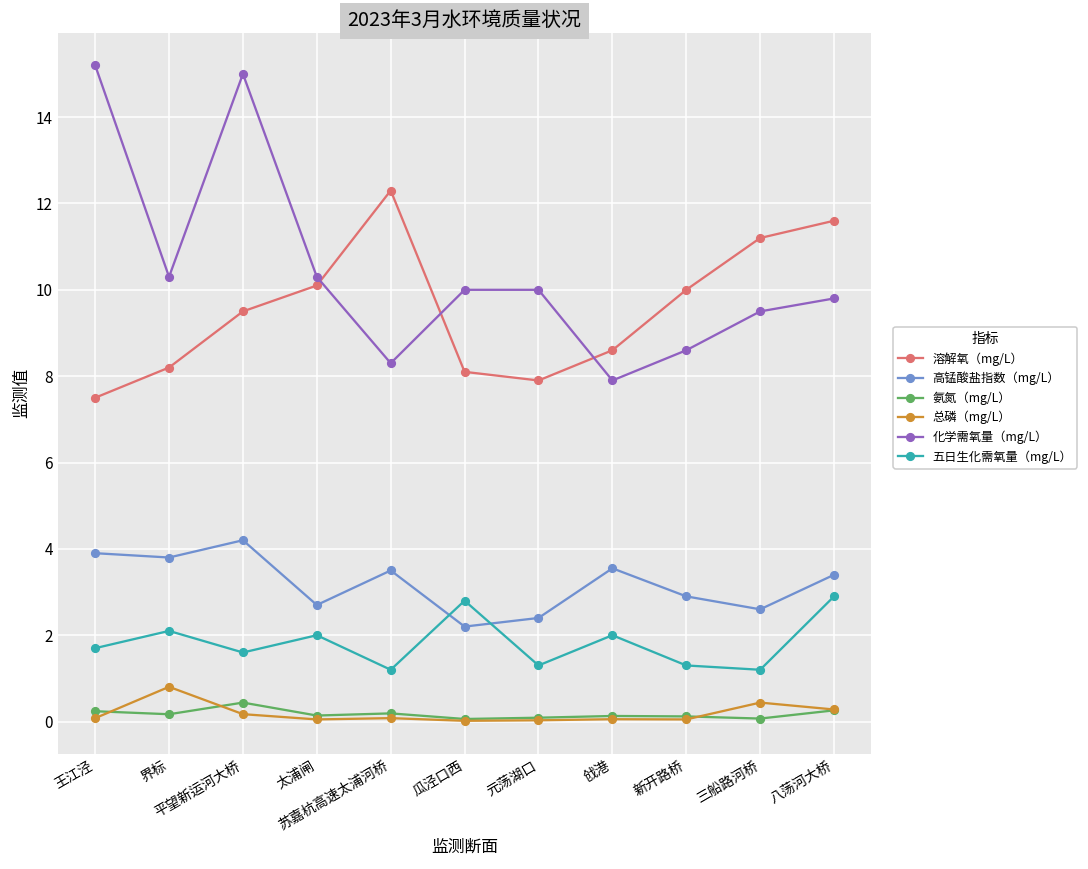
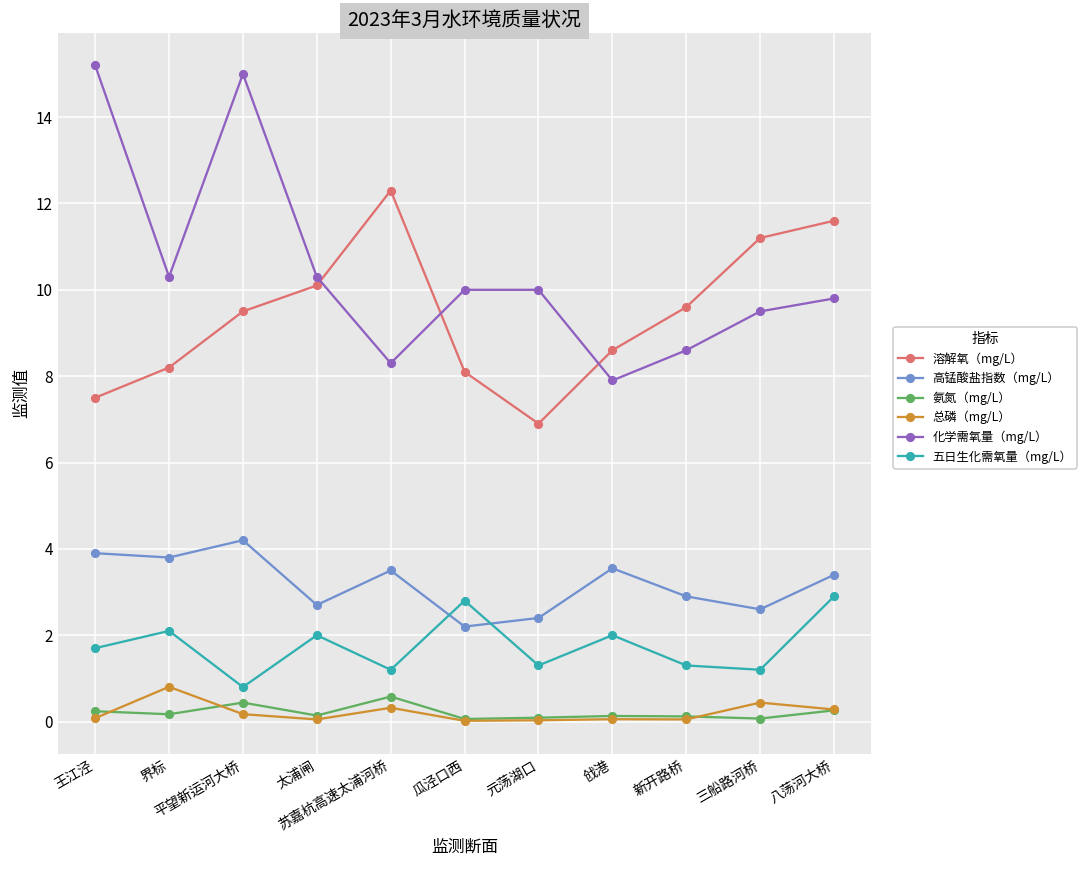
  {
    "溶解氧（mg/L）": {
      "王江泾": 7.5,
      "界标": 8.2,
      "平望新运河大桥": 9.5,
      "太浦闸": 10.1,
      "苏嘉杭高速太浦河桥": 12.3,
      "瓜泾口西": 8.1,
-     "元荡湖口": 7.9,
+     "元荡湖口": 6.9,
      "戗港": 8.6,
-     "新开路桥": 10.0,
+     "新开路桥": 9.6,
      "三船路河桥": 11.2,
      "八荡河大桥": 11.6
    },
    "氨氮（mg/L）": {
      "王江泾": 0.2,
      "界标": 0.2,
      "平望新运河大桥": 0.4,
      "太浦闸": 0.1,
-     "苏嘉杭高速太浦河桥": 0.2,
+     "苏嘉杭高速太浦河桥": 0.6,
      "戗港": 0.1,
      "新开路桥": 0.1,
      "三船路河桥": 0.1
    },
    "总磷（mg/L）": {
      "王江泾": 0.1,
      "界标": 0.8,
      "平望新运河大桥": 0.2,
      "太浦闸": 0.1,
-     "苏嘉杭高速太浦河桥": 0.1,
+     "苏嘉杭高速太浦河桥": 0.3,
      "戗港": 0.1,
      "新开路桥": 0.1,
      "三船路河桥": 0.4
    },
    "五日生化需氧量（mg/L）": {
      "王江泾": 1.7,
      "界标": 2.1,
-     "平望新运河大桥": 1.6,
+     "平望新运河大桥": 0.8,
      "太浦闸": 2.0,
      "苏嘉杭高速太浦河桥": 1.2,
      "瓜泾口西": 2.8,
      "元荡湖口": 1.3,
      "戗港": 2.0,
      "新开路桥": 1.3,
      "三船路河桥": 1.2,
      "八荡河大桥": 2.9
    }
  }
